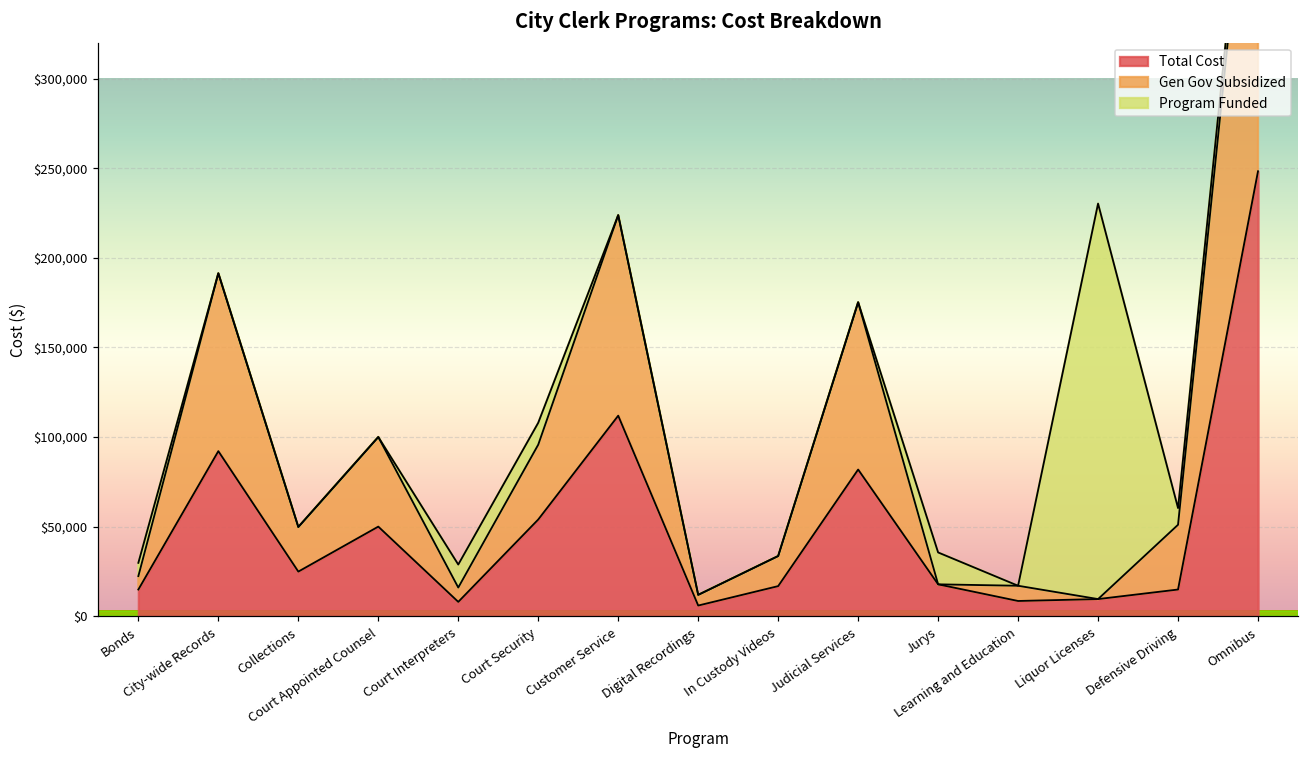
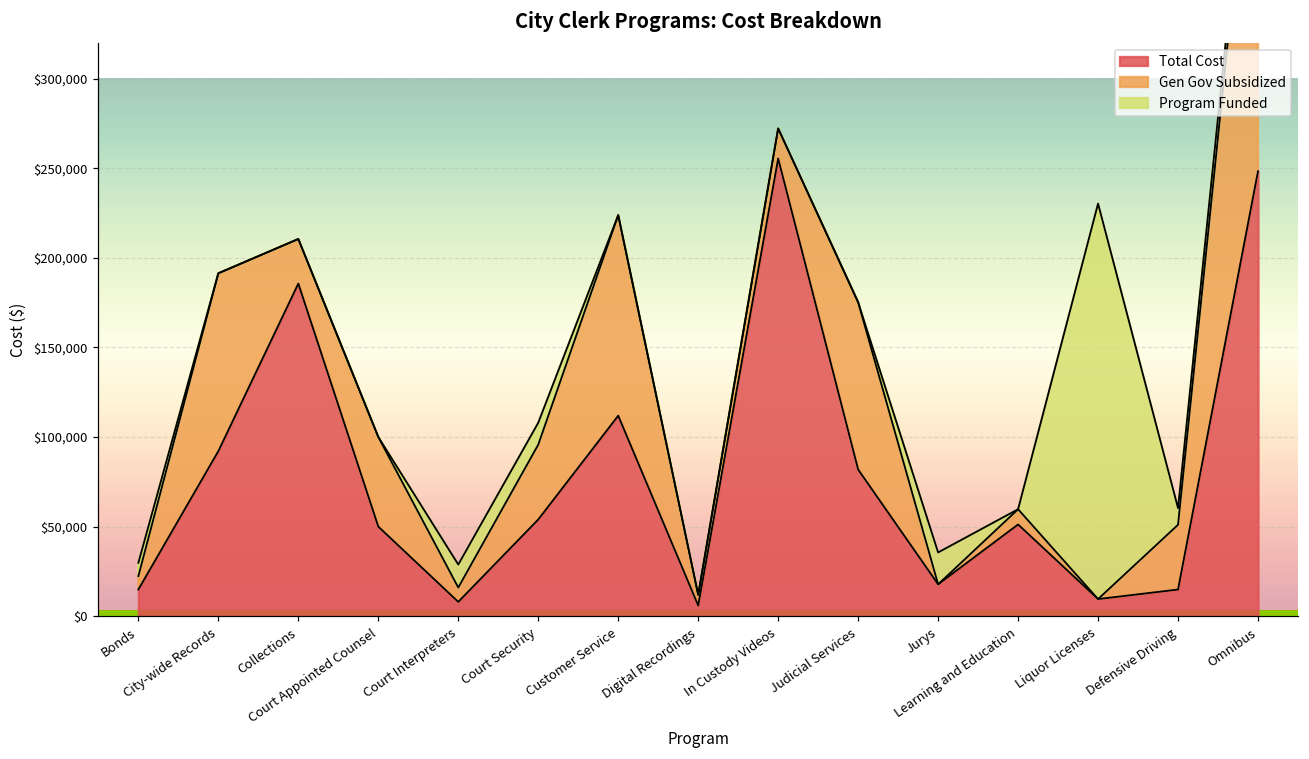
  {
    "Total Cost": {
      "Bonds": "$15,000",
      "City-wide Records": "$92,000",
-     "Collections": "$25,000",
+     "Collections": "$186,000",
      "Court Appointed Counsel": "$50,000",
      "Court Interpreters": "$8,000",
      "Court Security": "$54,000",
      "Customer Service": "$112,000",
      "Digital Recordings": "$6,000",
-     "In Custody Videos": "$17,000",
+     "In Custody Videos": "$255,000",
      "Judicial Services": "$82,000",
-     "Learning and Education": "$9,000",
+     "Learning and Education": "$51,000",
      "Defensive Driving": "$15,000",
      "Omnibus": "$248,000"
    },
    "Gen Gov Subsidized": {
      "Bonds": "$7,000",
      "Court Interpreters": "$8,000",
      "Court Security": "$42,000",
      "Defensive Driving": "$36,000"
    },
    "Program Funded": {
      "Bonds": "$7,000",
      "Court Interpreters": "$13,000",
      "Court Security": "$12,000",
      "Jurys": "$18,000",
      "Liquor Licenses": "$221,000",
      "Defensive Driving": "$9,000"
    }
  }
